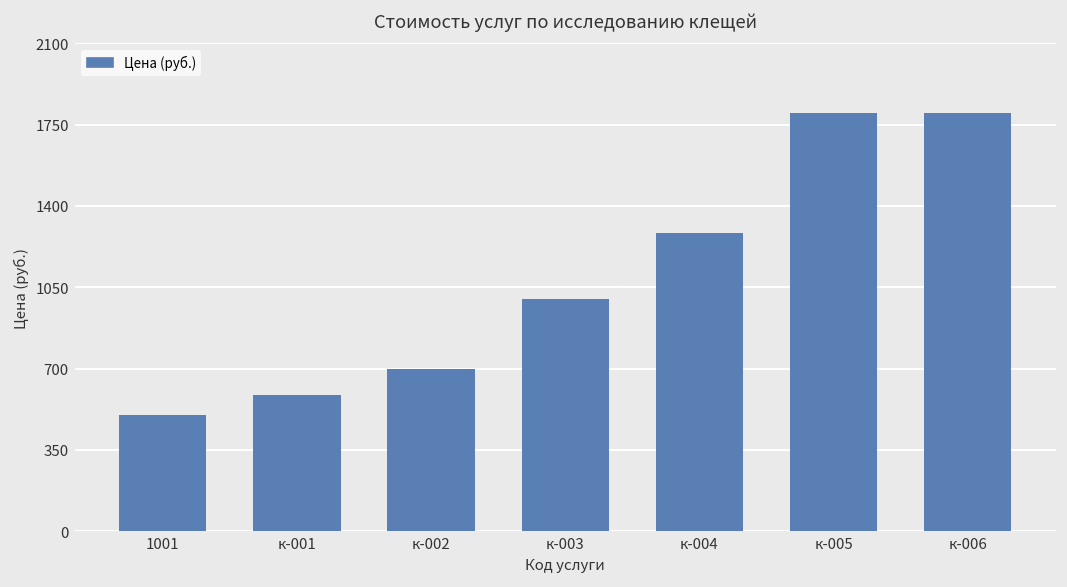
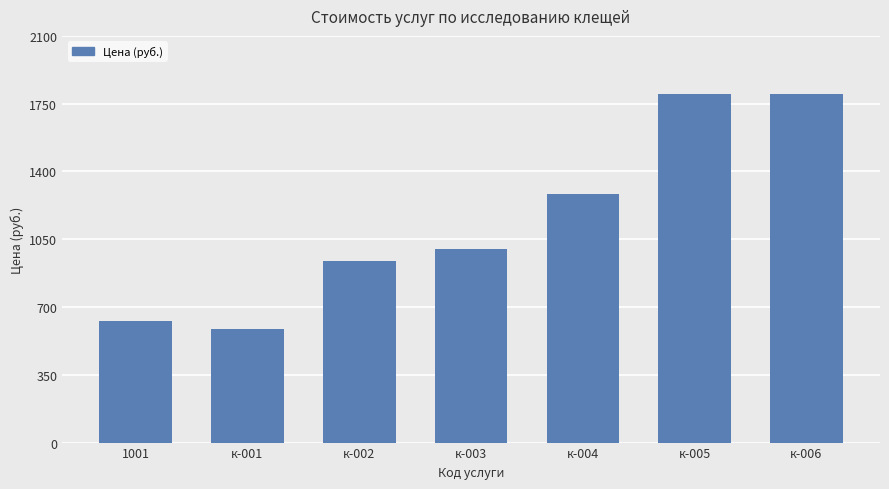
  {
-   "1001": 500,
+   "1001": 630,
    "к-001": 590,
-   "к-002": 700,
+   "к-002": 940,
    "к-003": 1000,
    "к-004": 1280,
    "к-005": 1800,
    "к-006": 1800
  }
